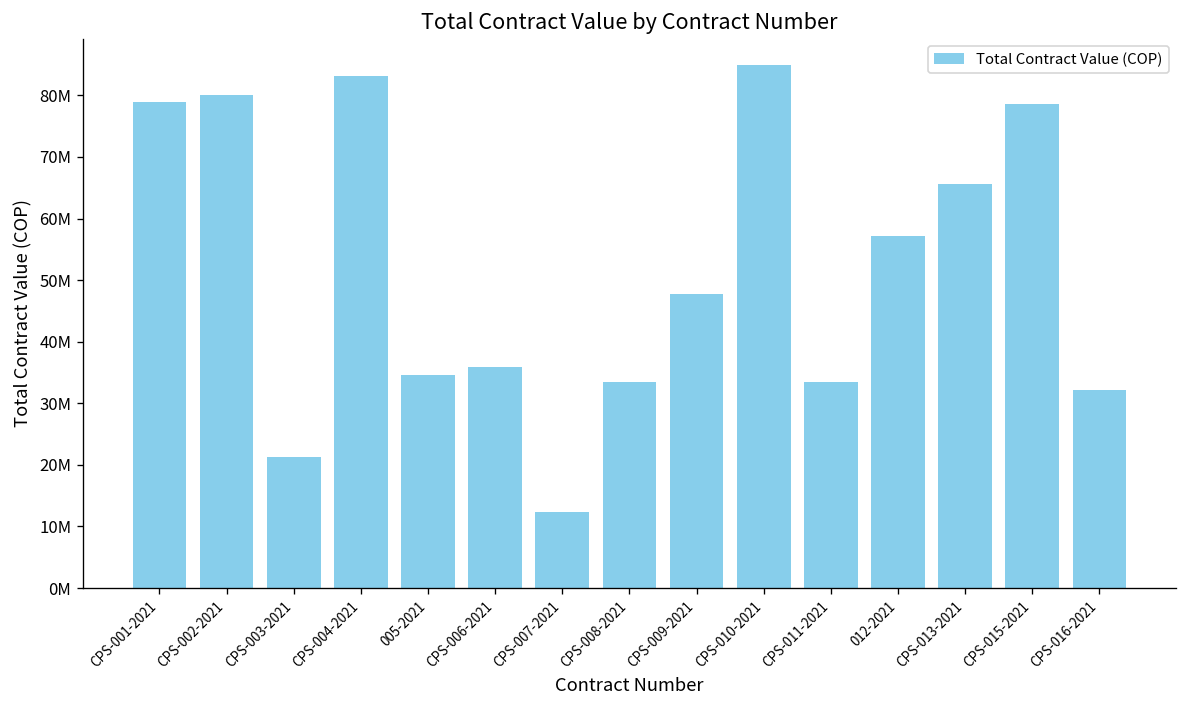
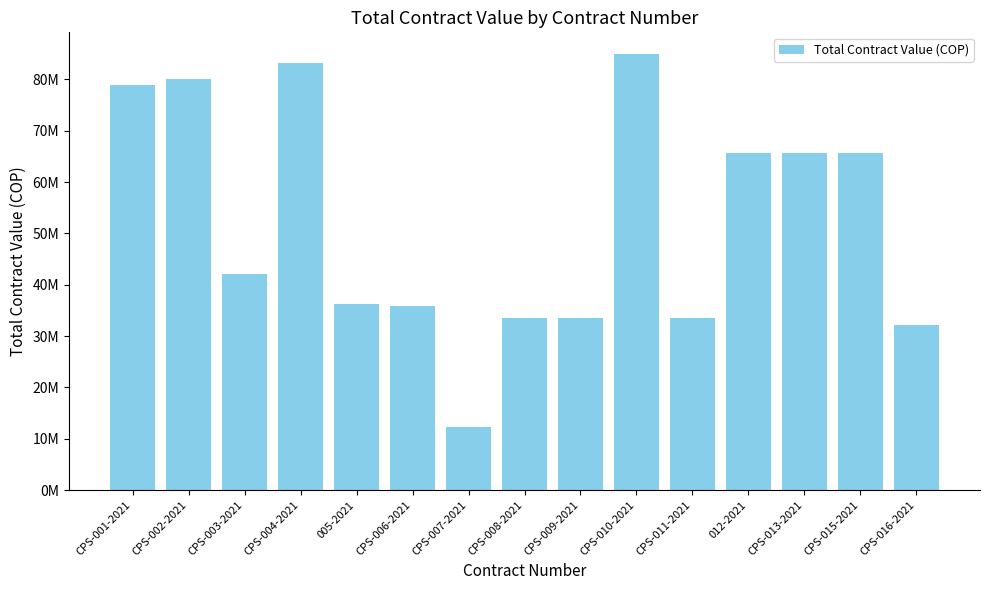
  {
    "CPS-001-2021": 79000000,
    "CPS-002-2021": 80000000,
-   "CPS-003-2021": 21000000,
+   "CPS-003-2021": 42000000,
    "CPS-004-2021": 83000000,
-   "005-2021": 35000000,
+   "005-2021": 36000000,
    "CPS-006-2021": 36000000,
    "CPS-007-2021": 12000000,
    "CPS-008-2021": 33000000,
-   "CPS-009-2021": 48000000,
+   "CPS-009-2021": 33000000,
    "CPS-010-2021": 85000000,
    "CPS-011-2021": 33000000,
-   "012-2021": 57000000,
+   "012-2021": 66000000,
    "CPS-013-2021": 66000000,
-   "CPS-015-2021": 79000000,
+   "CPS-015-2021": 66000000,
    "CPS-016-2021": 32000000
  }
